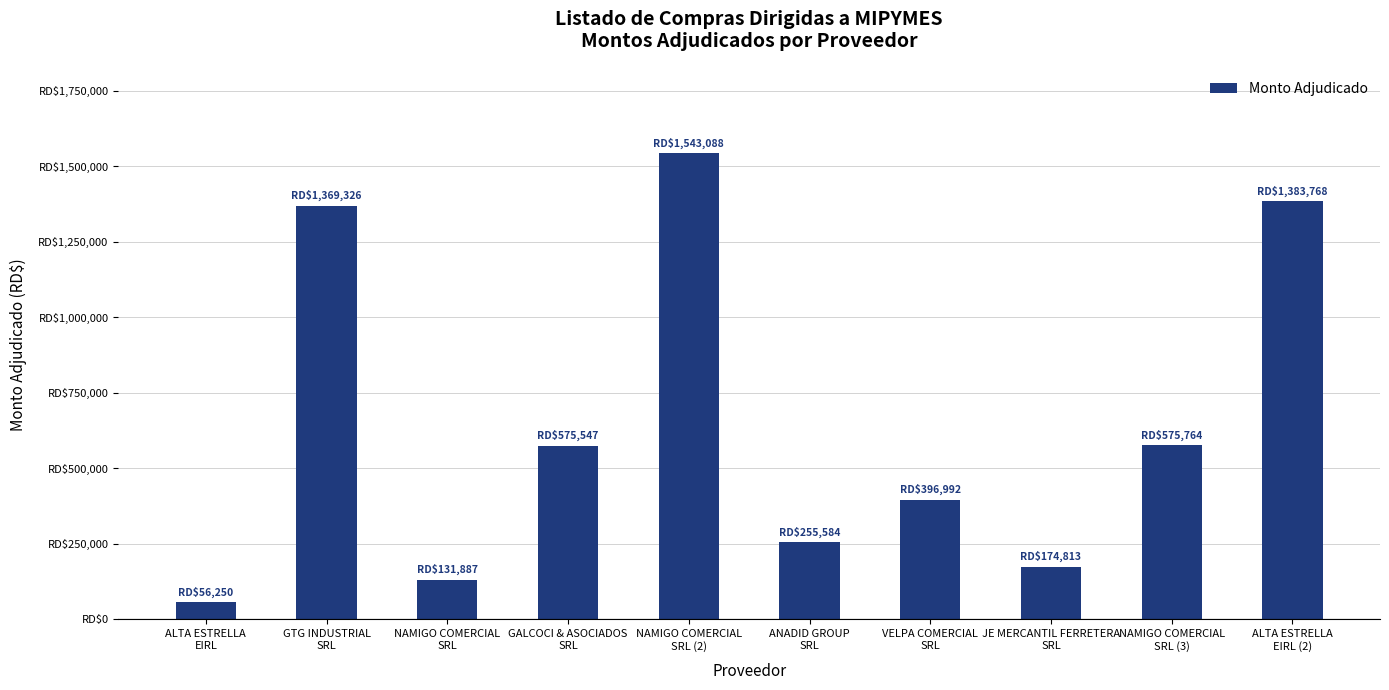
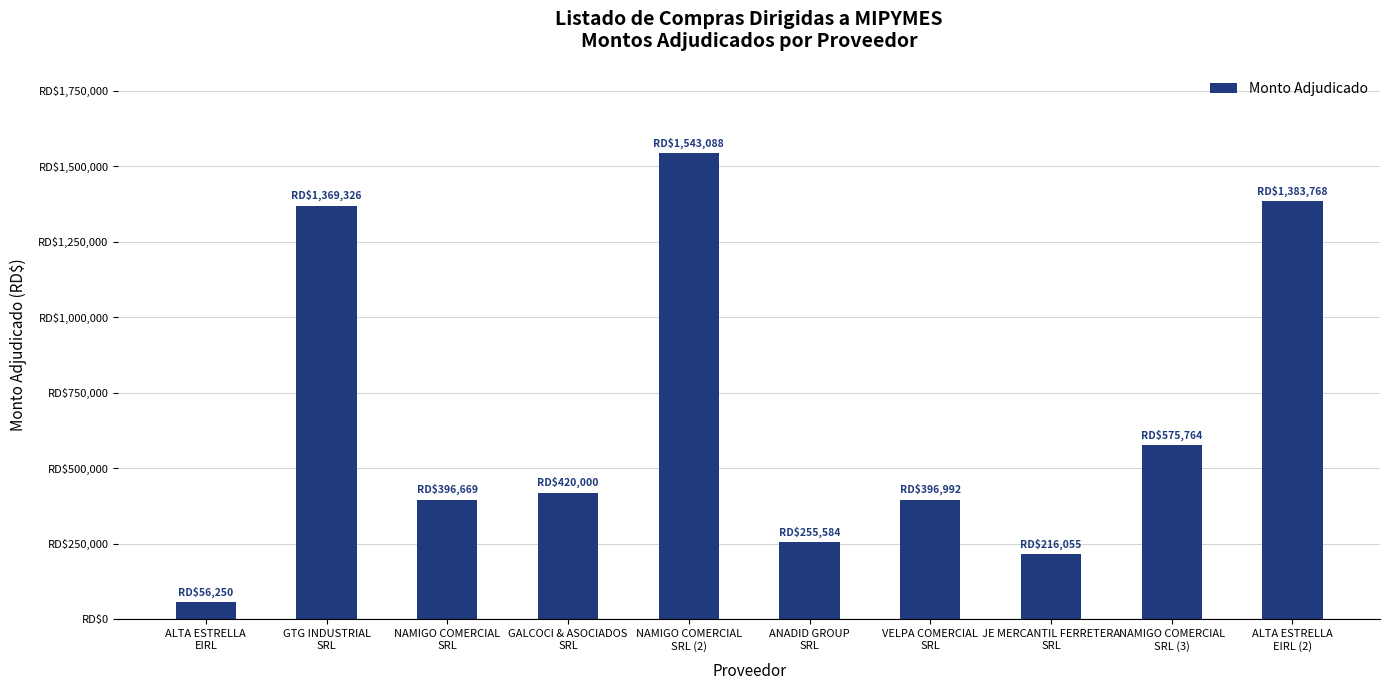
  {
    "ALTA ESTRELLA EIRL": "$56,250",
    "GTG INDUSTRIAL SRL": "$1,369,326",
-   "NAMIGO COMERCIAL SRL": "$131,887",
-   "GALCOCI & ASOCIADOS SRL": "$575,547",
+   "NAMIGO COMERCIAL SRL": "$396,669",
+   "GALCOCI & ASOCIADOS SRL": "$420,000",
    "NAMIGO COMERCIAL SRL (2)": "$1,543,088",
    "ANADID GROUP SRL": "$255,584",
    "VELPA COMERCIAL SRL": "$396,992",
-   "JE MERCANTIL FERRETERA SRL": "$174,813",
+   "JE MERCANTIL FERRETERA SRL": "$216,055",
    "NAMIGO COMERCIAL SRL (3)": "$575,764",
    "ALTA ESTRELLA EIRL (2)": "$1,383,768"
  }
